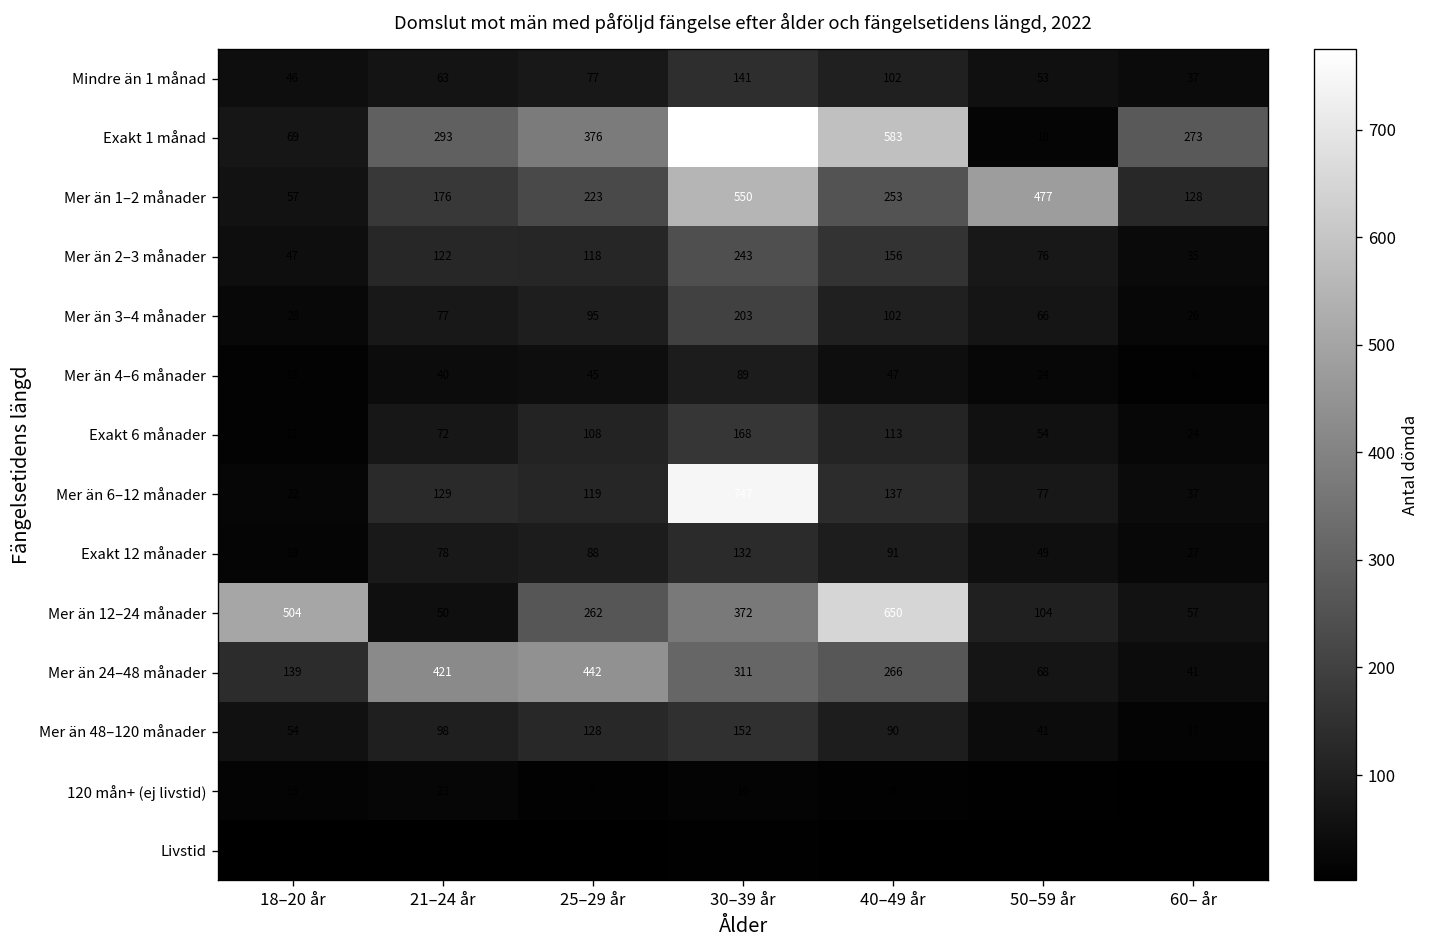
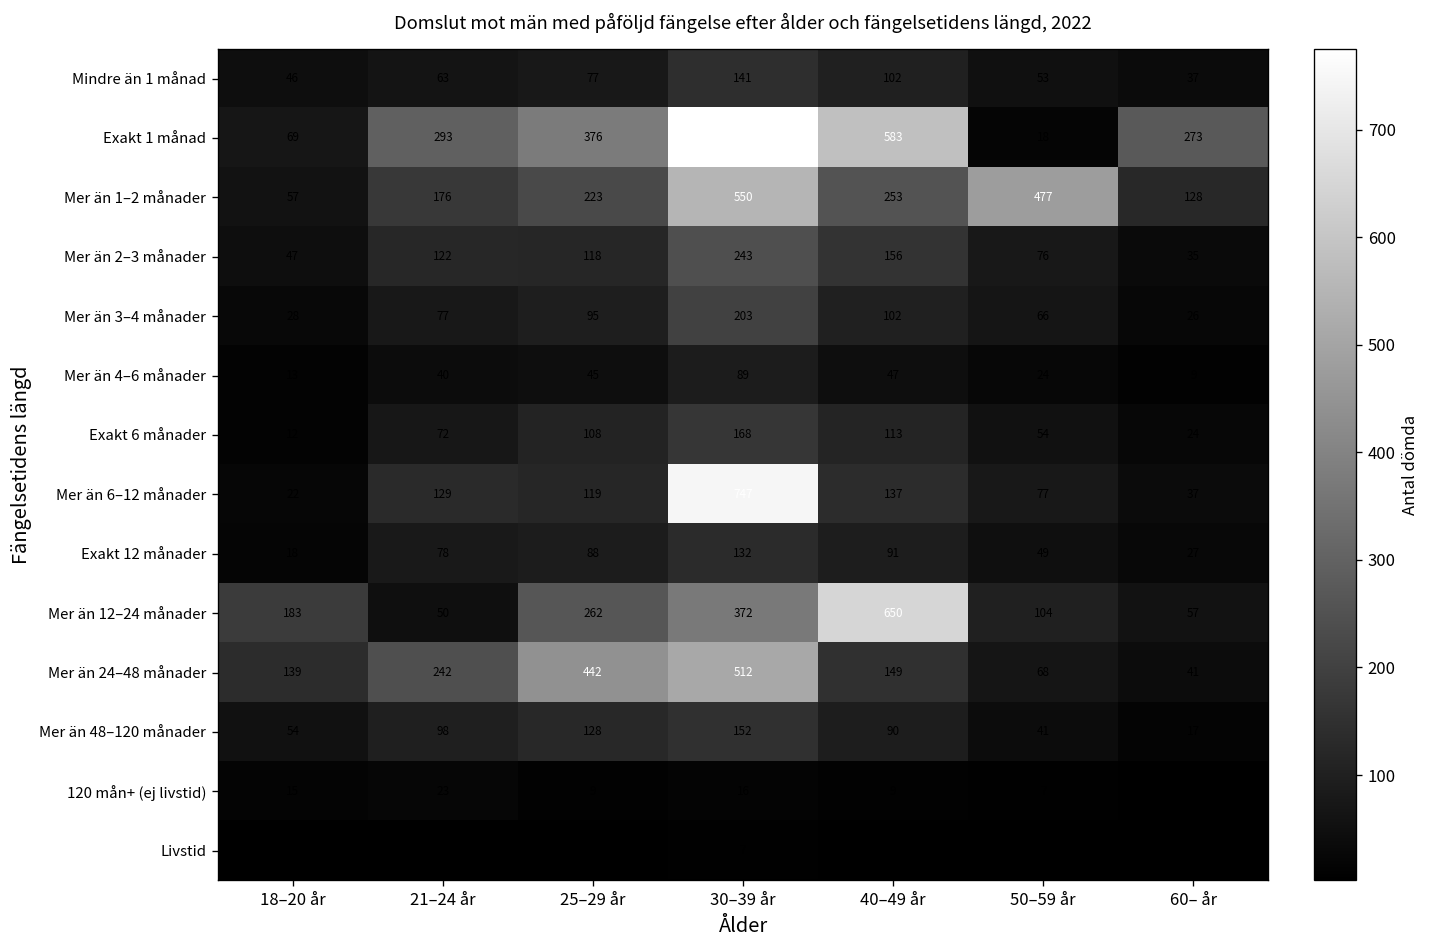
  {
    "Exakt 1 månad": {
      "21–24 år": 293,
      "25–29 år": 376,
      "40–49 år": 583,
      "60– år": 273
    },
    "Mer än 1–2 månader": {
      "21–24 år": 176,
      "25–29 år": 223,
      "30–39 år": 550,
      "40–49 år": 253,
      "50–59 år": 477
    },
    "Mer än 2–3 månader": {
      "30–39 år": 243,
      "40–49 år": 156
    },
    "Mer än 3–4 månader": {
      "30–39 år": 203
    },
    "Exakt 6 månader": {
      "30–39 år": 168
    },
    "Mer än 12–24 månader": {
-     "18–20 år": 504,
+     "18–20 år": 183,
      "25–29 år": 262,
      "30–39 år": 372
    },
    "Mer än 24–48 månader": {
-     "21–24 år": 421,
+     "21–24 år": 242,
      "25–29 år": 442,
-     "30–39 år": 311,
-     "40–49 år": 266
+     "30–39 år": 512,
+     "40–49 år": 149
    },
    "Mer än 48–120 månader": {
      "30–39 år": 152
    }
  }
